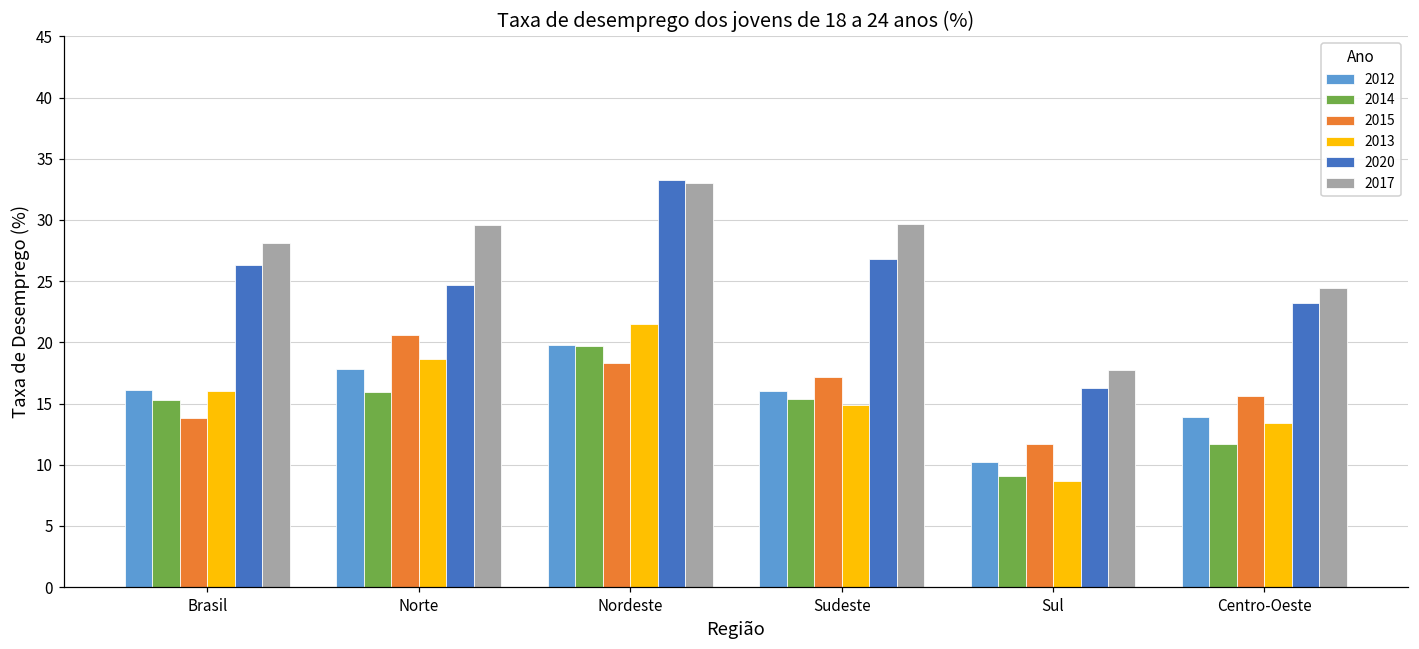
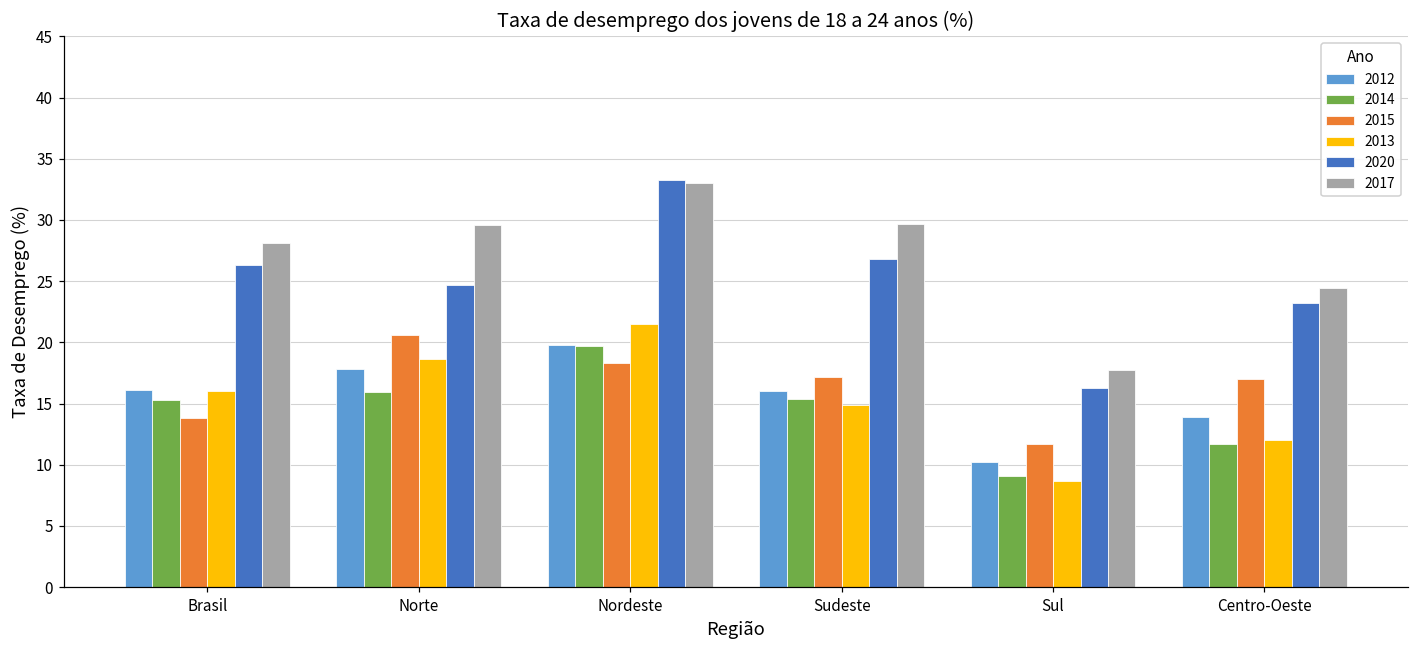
  {
    "2014": {
      "Brasil": 15.3,
      "Norte": 15.9,
      "Nordeste": 19.7,
      "Sudeste": 15.4,
      "Sul": 9.1,
      "Centro-Oeste": 11.7
    },
    "2015": {
      "Brasil": 13.8,
      "Norte": 20.6,
      "Nordeste": 18.3,
      "Sudeste": 17.2,
      "Sul": 11.7,
-     "Centro-Oeste": 15.6
+     "Centro-Oeste": 17.0
    },
    "2013": {
      "Brasil": 16.0,
      "Norte": 18.6,
      "Nordeste": 21.5,
      "Sudeste": 14.9,
      "Sul": 8.7,
-     "Centro-Oeste": 13.4
+     "Centro-Oeste": 12.0
    },
    "2017": {
      "Brasil": 28.1,
      "Norte": 29.6,
      "Nordeste": 33.0,
      "Sudeste": 29.7,
      "Sul": 17.7,
      "Centro-Oeste": 24.4
    }
  }
